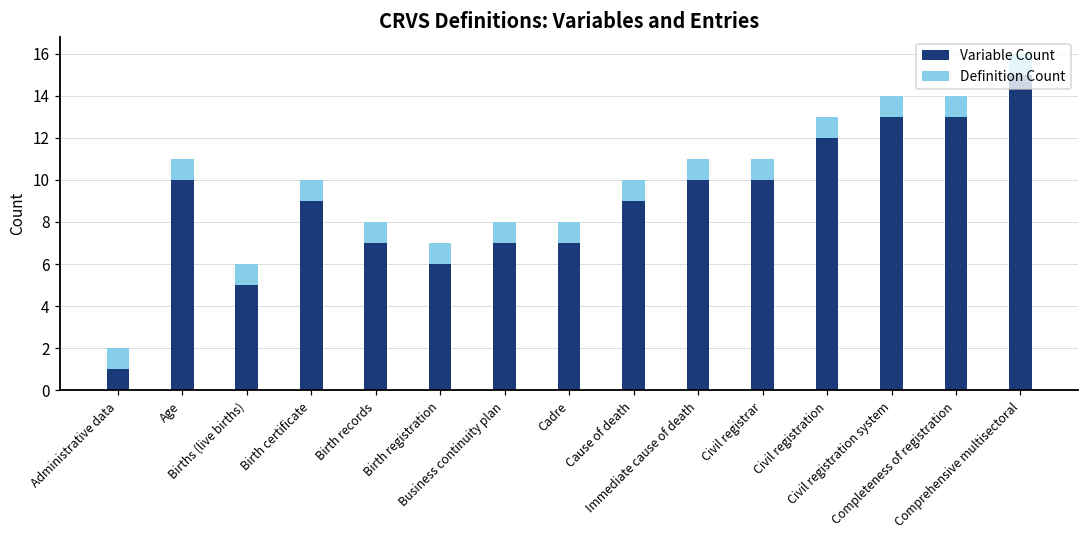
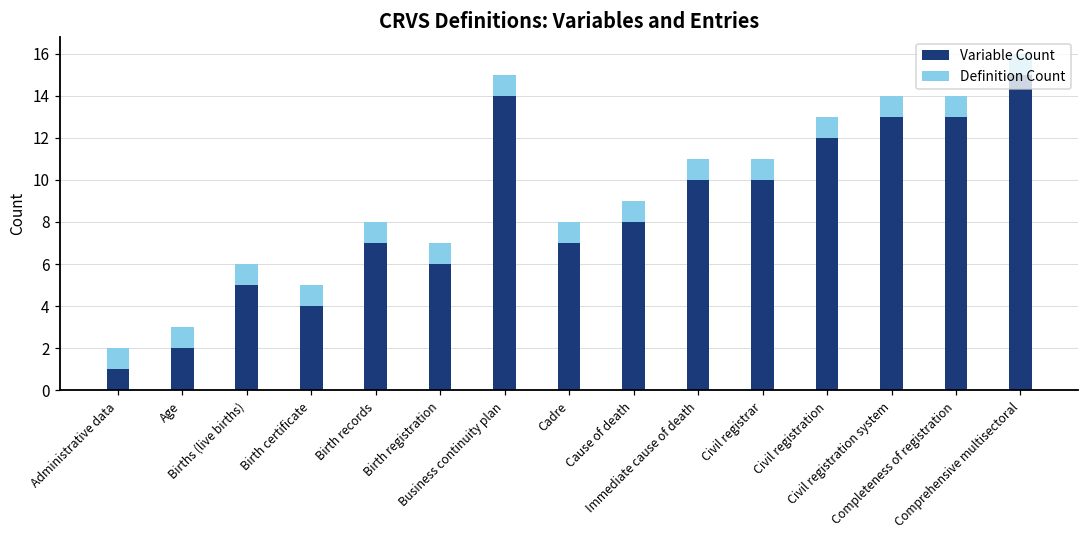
  {
    "Variable Count": {
      "Administrative data": 1,
-     "Age": 10,
+     "Age": 2,
      "Births (live births)": 5,
-     "Birth certificate": 9,
+     "Birth certificate": 4,
      "Birth records": 7,
      "Birth registration": 6,
-     "Business continuity plan": 7,
+     "Business continuity plan": 14,
      "Cadre": 7,
-     "Cause of death": 9,
+     "Cause of death": 8,
      "Immediate cause of death": 10,
      "Civil registrar": 10,
      "Civil registration": 12,
      "Civil registration system": 13,
      "Completeness of registration": 13
    },
    "Definition Count": {
      "Administrative data": 1,
      "Age": 1,
      "Births (live births)": 1,
      "Birth certificate": 1,
      "Birth records": 1,
      "Birth registration": 1,
      "Business continuity plan": 1,
      "Cadre": 1,
      "Cause of death": 1,
      "Immediate cause of death": 1,
      "Civil registrar": 1,
      "Civil registration": 1,
      "Civil registration system": 1,
      "Completeness of registration": 1
    }
  }
